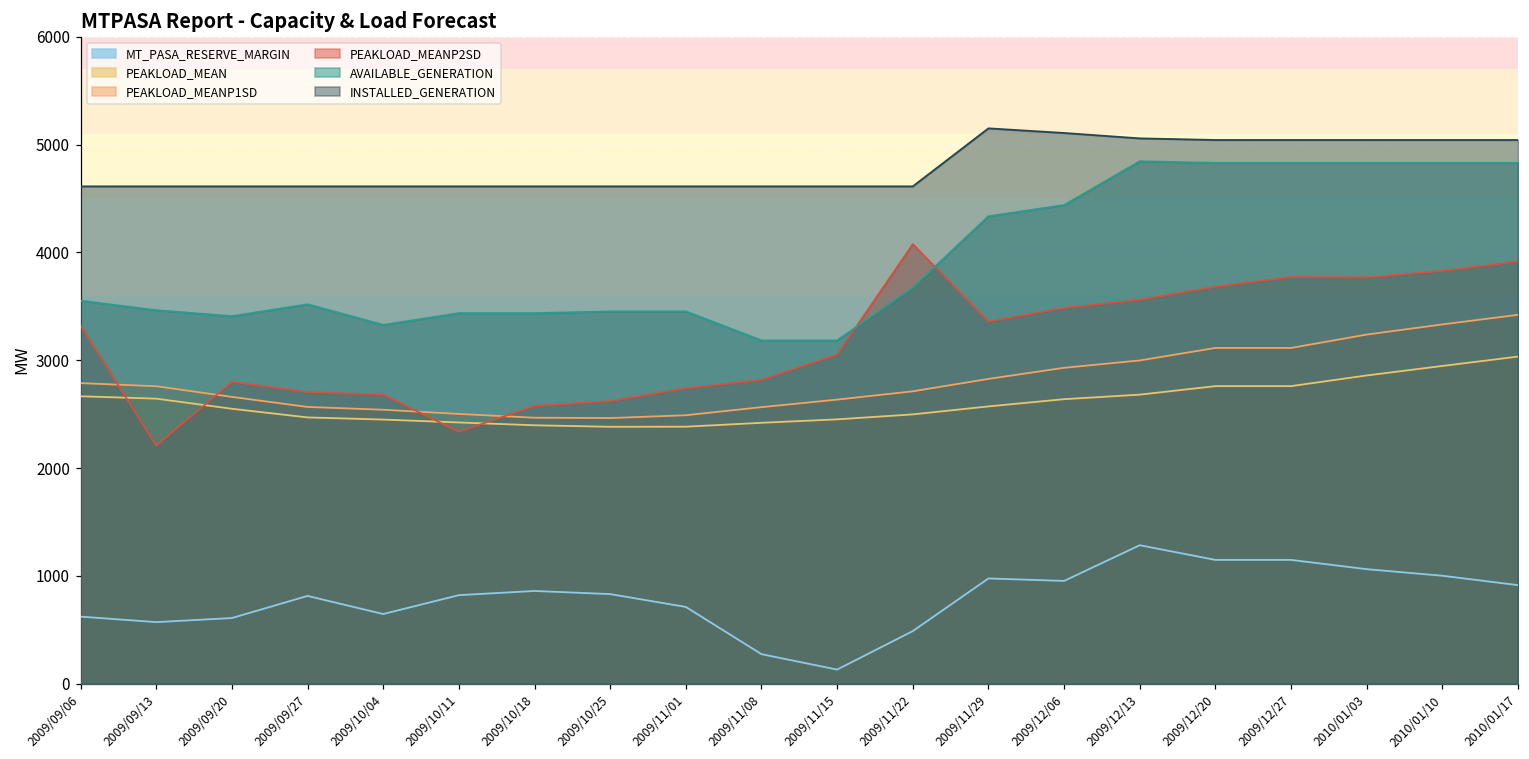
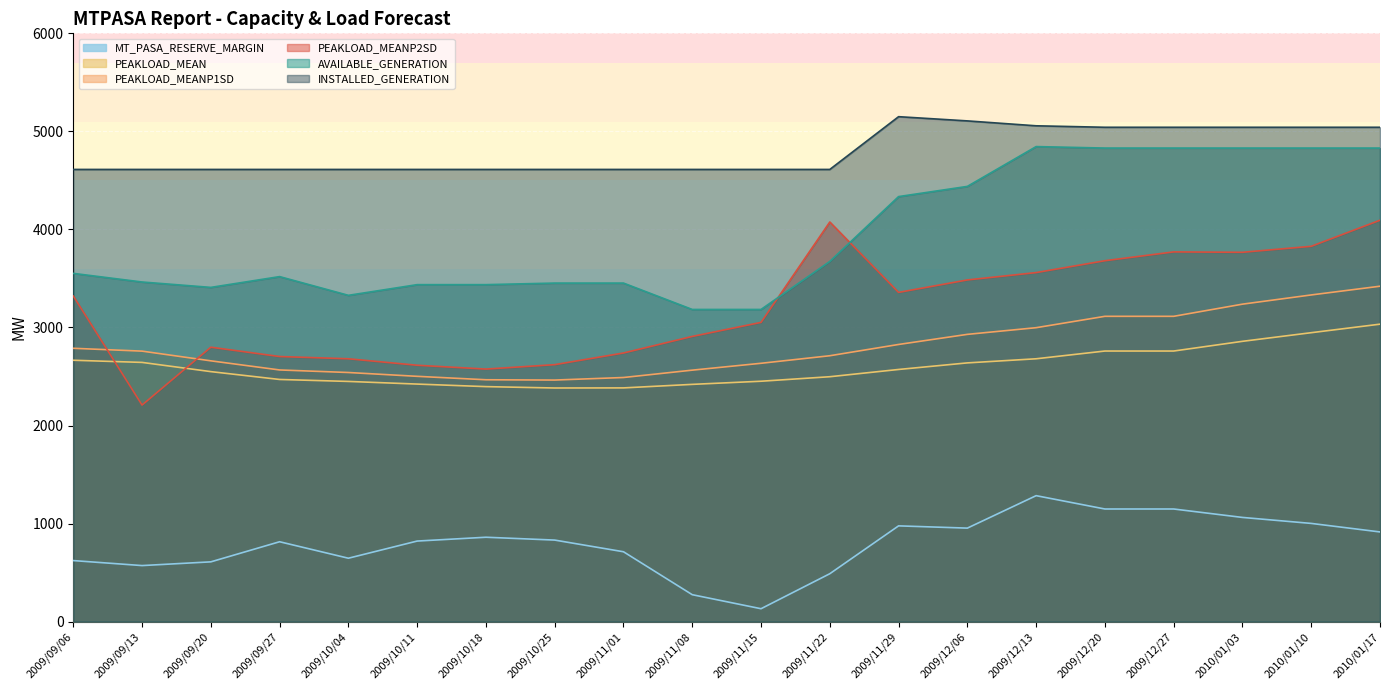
  {
    "MT_PASA_RESERVE_MARGIN": {
      "2009/09/06": 600,
      "2009/09/13": 600,
      "2009/09/20": 600,
      "2009/09/27": 800,
      "2009/10/04": 600,
      "2009/10/11": 800,
      "2009/10/18": 900,
      "2009/10/25": 800,
      "2009/11/01": 700,
      "2009/11/08": 300,
      "2009/11/15": 100,
      "2009/11/22": 500,
      "2009/11/29": 1000,
      "2009/12/06": 1000,
      "2009/12/13": 1300,
      "2009/12/20": 1100,
      "2009/12/27": 1100,
      "2010/01/03": 1100,
      "2010/01/10": 1000,
      "2010/01/17": 900
    },
    "PEAKLOAD_MEANP2SD": {
      "2009/09/06": 3300,
      "2009/09/13": 2200,
      "2009/09/20": 2800,
      "2009/09/27": 2700,
      "2009/10/04": 2700,
-     "2009/10/11": 2300,
+     "2009/10/11": 2600,
      "2009/10/18": 2600,
      "2009/10/25": 2600,
      "2009/11/01": 2700,
-     "2009/11/08": 2800,
+     "2009/11/08": 2900,
      "2009/11/15": 3100,
      "2009/11/22": 4100,
      "2009/11/29": 3400,
      "2009/12/06": 3500,
      "2009/12/13": 3600,
      "2009/12/20": 3700,
      "2009/12/27": 3800,
      "2010/01/03": 3800,
      "2010/01/10": 3800,
-     "2010/01/17": 3900
+     "2010/01/17": 4100
    }
  }
